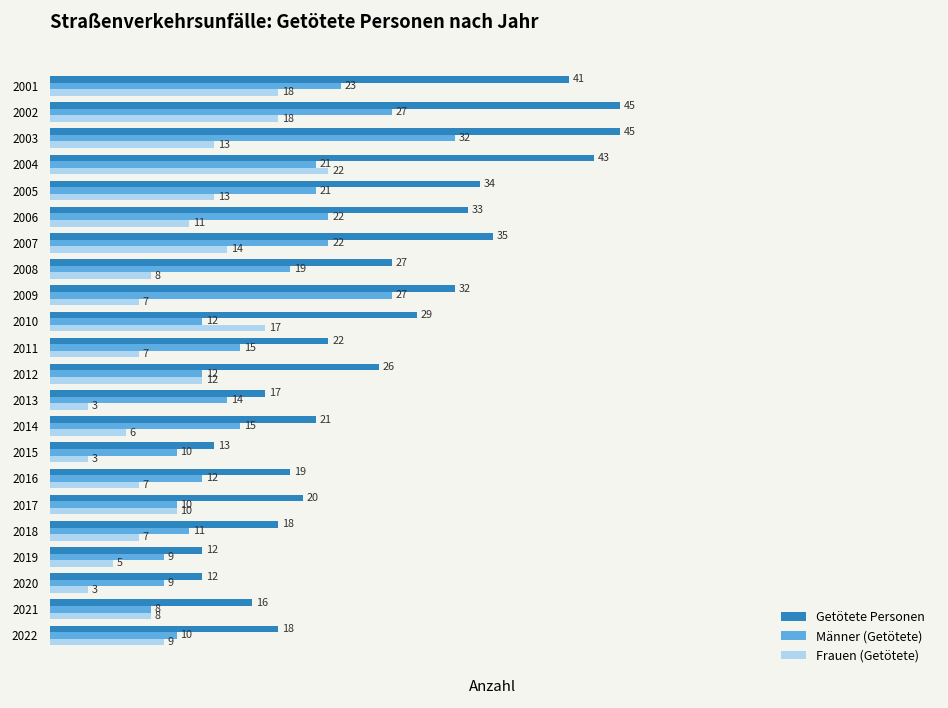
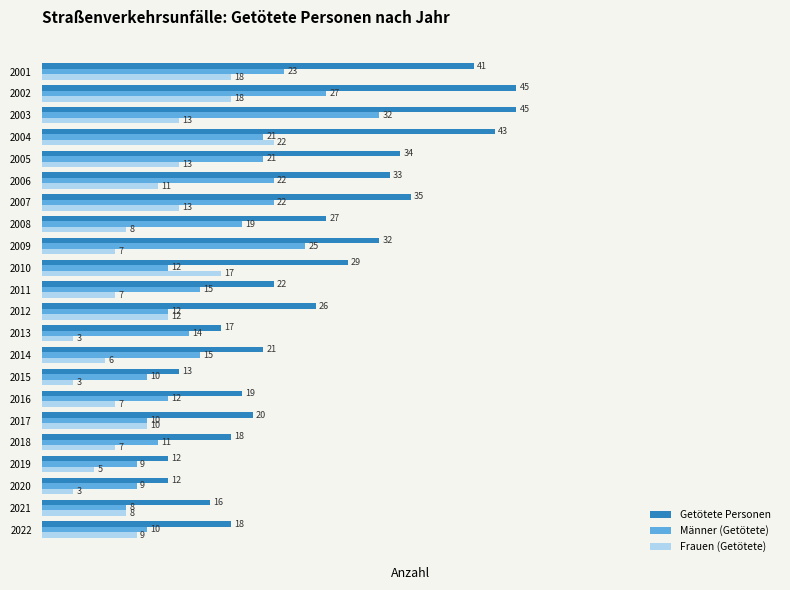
  {
    "Getötete Personen": {
      "2001": 41,
      "2002": 45,
      "2003": 45,
      "2004": 43,
      "2005": 34,
      "2006": 33,
      "2007": 35,
      "2008": 27,
      "2009": 32,
      "2010": 29,
      "2011": 22,
      "2012": 26,
      "2013": 17,
      "2014": 21,
      "2015": 13,
      "2016": 19,
      "2017": 20,
      "2018": 18,
      "2019": 12,
      "2020": 12,
      "2021": 16,
      "2022": 18
    },
    "Männer (Getötete)": {
      "2001": 23,
      "2002": 27,
      "2003": 32,
      "2004": 21,
      "2005": 21,
      "2006": 22,
      "2007": 22,
      "2008": 19,
-     "2009": 27,
+     "2009": 25,
      "2010": 12,
      "2011": 15,
      "2013": 14,
      "2014": 15,
      "2015": 10,
      "2016": 12,
      "2018": 11,
      "2019": 9,
      "2020": 9,
      "2022": 10
    },
    "Frauen (Getötete)": {
      "2001": 18,
      "2002": 18,
      "2003": 13,
      "2004": 22,
      "2005": 13,
      "2006": 11,
-     "2007": 14,
+     "2007": 13,
      "2008": 8,
      "2009": 7,
      "2010": 17,
      "2011": 7,
      "2013": 3,
      "2014": 6,
      "2015": 3,
      "2016": 7,
      "2018": 7,
      "2019": 5,
      "2020": 3,
      "2022": 9
    }
  }
